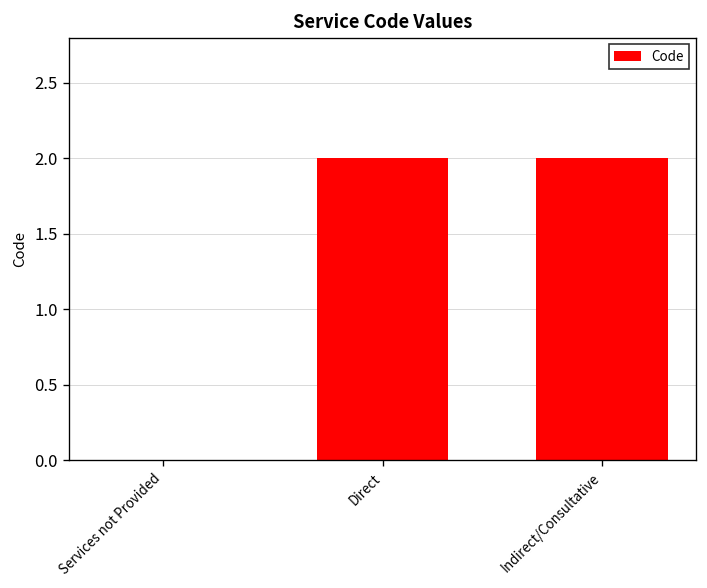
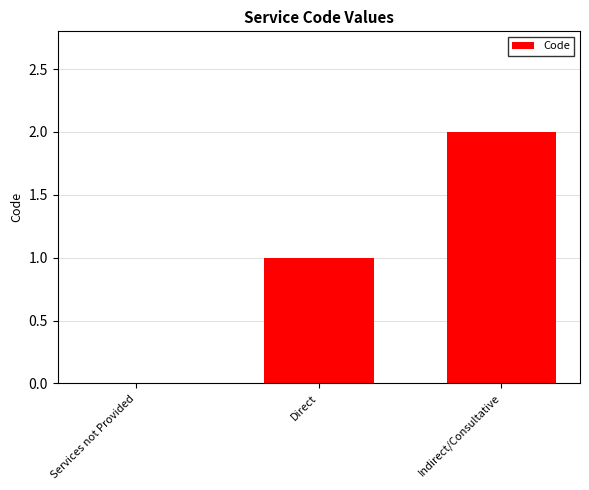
  {
    "Services not Provided": 0,
-   "Direct": 2,
+   "Direct": 1,
    "Indirect/Consultative": 2
  }
